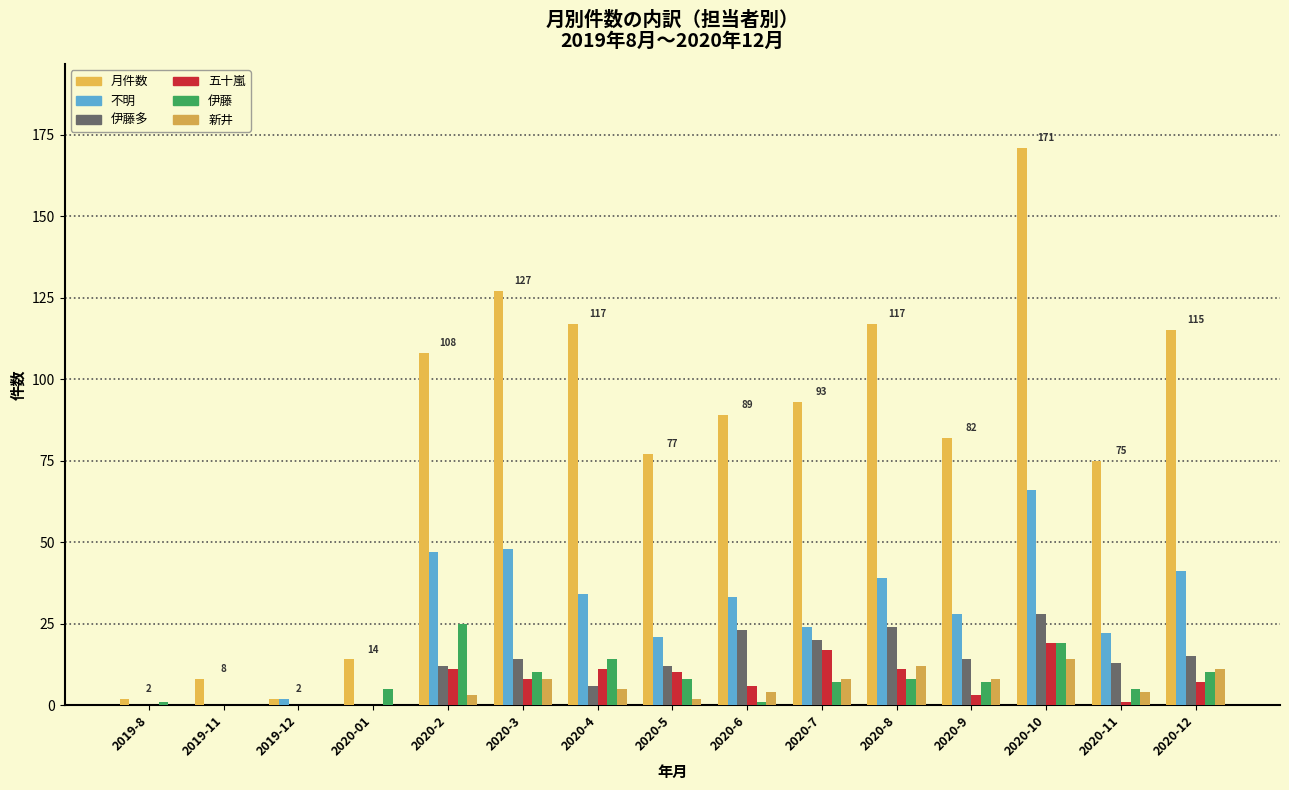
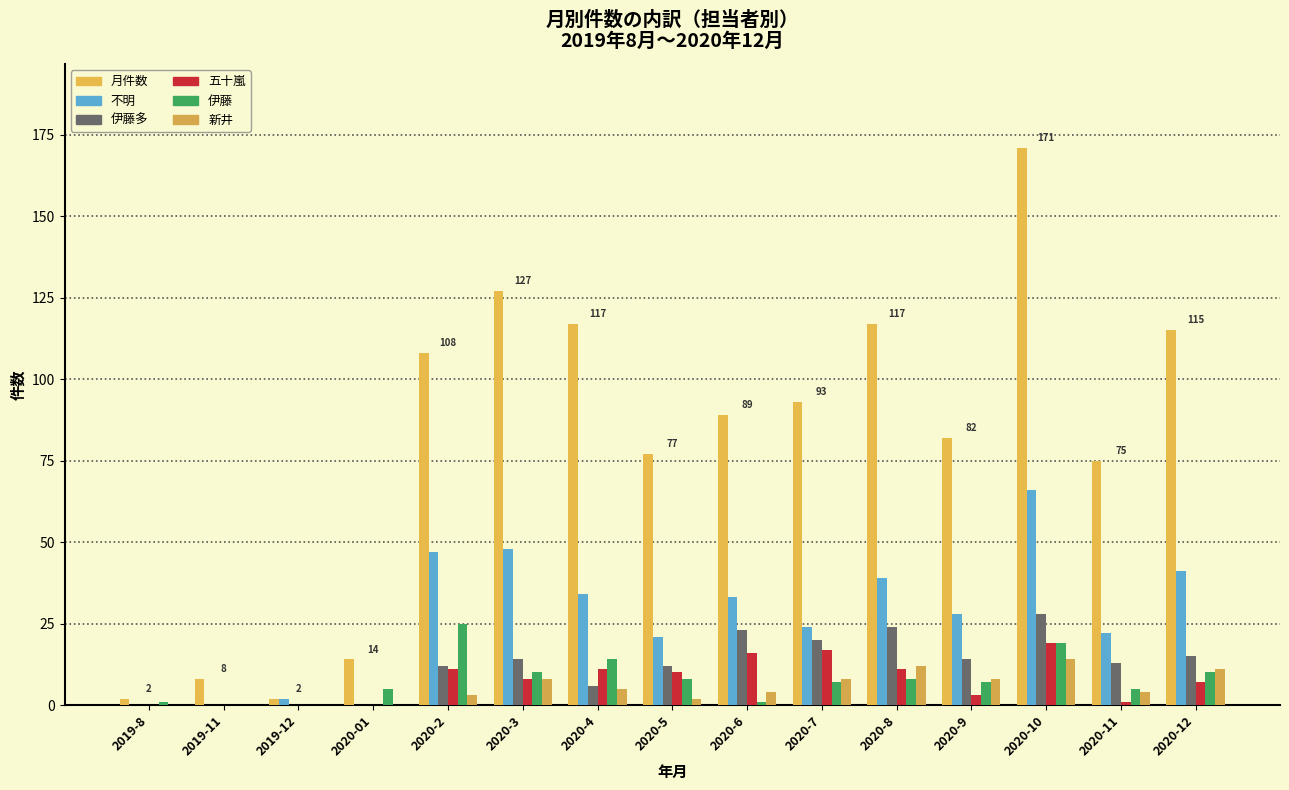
  {
    "不明": {
      "2019-12": 2
    },
    "伊藤多": {
      "2019-11": 0,
      "2020-01": 0,
      "2020-2": 12,
      "2020-3": 14,
      "2020-4": 6,
      "2020-5": 12,
      "2020-6": 23,
      "2020-7": 20,
      "2020-8": 24,
      "2020-9": 14,
      "2020-10": 28,
      "2020-11": 13,
      "2020-12": 15
    },
    "五十嵐": {
      "2019-11": 0,
      "2020-01": 0,
      "2020-2": 11,
      "2020-3": 8,
      "2020-4": 11,
      "2020-5": 10,
-     "2020-6": 6,
+     "2020-6": 16,
      "2020-7": 17,
      "2020-8": 11,
      "2020-9": 3,
      "2020-10": 19,
      "2020-11": 1,
      "2020-12": 7
    },
    "伊藤": {
      "2019-8": 1,
      "2019-11": 0,
      "2019-12": 0,
      "2020-01": 5,
      "2020-2": 25,
      "2020-3": 10,
      "2020-4": 14,
      "2020-5": 8,
      "2020-6": 1,
      "2020-7": 7,
      "2020-8": 8,
      "2020-9": 7,
      "2020-10": 19,
      "2020-11": 5,
      "2020-12": 10
    }
  }
